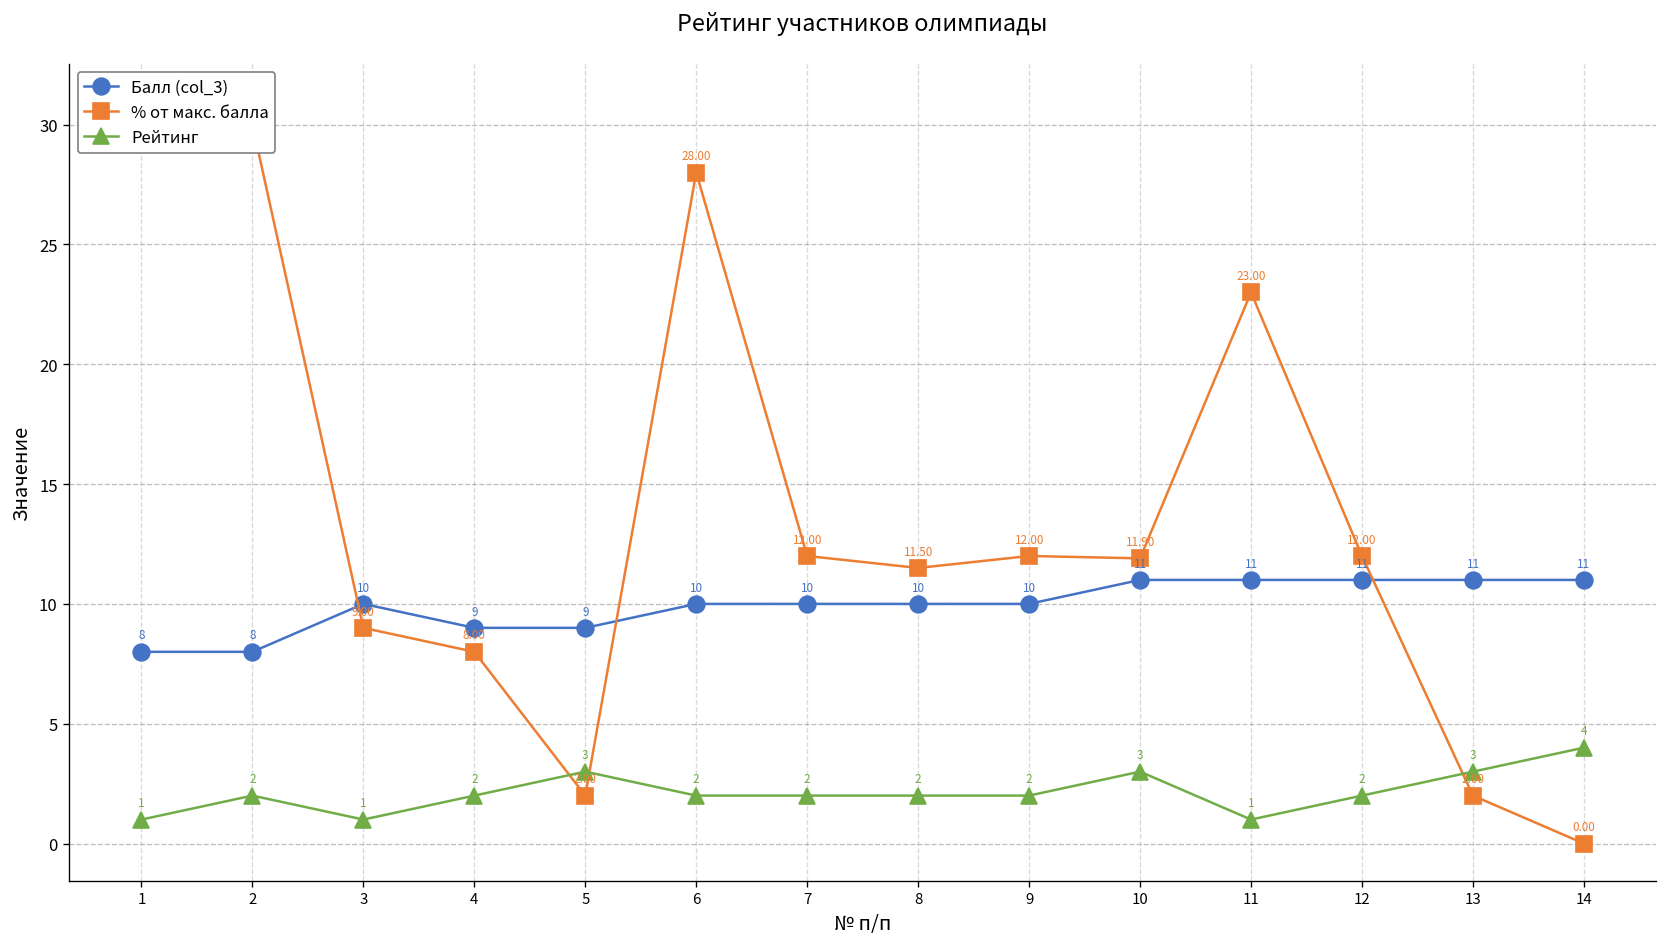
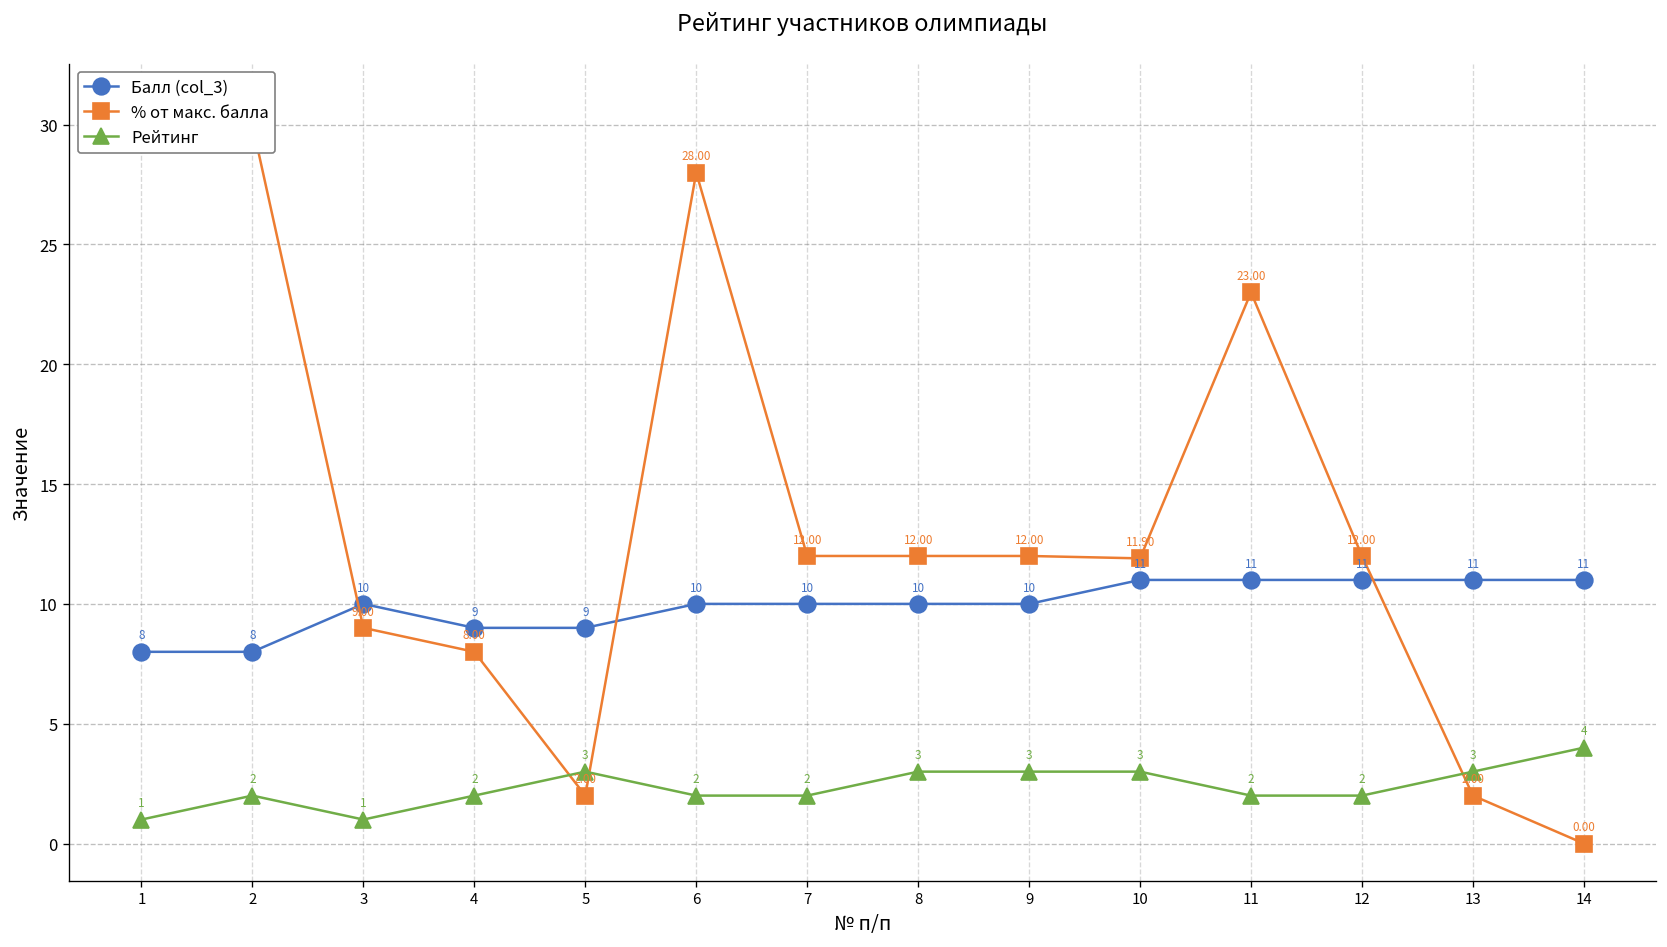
  {
    "Балл (col_3)": {
      "1": 8,
      "2": 8,
      "3": 10,
      "4": 9,
      "5": 9,
      "6": 10,
      "7": 10,
      "8": 10,
      "9": 10,
      "11": 11,
      "13": 11,
      "14": 11
    },
    "% от макс. балла": {
      "6": 28.00,
      "7": 12.00,
-     "8": 11.50,
+     "8": 12.00,
      "9": 12.00,
      "10": 11.90,
      "11": 23.00,
      "12": 12.00,
      "14": 0.00
    },
    "Рейтинг": {
      "1": 1,
      "2": 2,
      "3": 1,
      "4": 2,
      "5": 3,
      "6": 2,
      "7": 2,
-     "8": 2,
-     "9": 2,
+     "8": 3,
+     "9": 3,
      "10": 3,
-     "11": 1,
+     "11": 2,
      "12": 2,
      "13": 3,
      "14": 4
    }
  }
